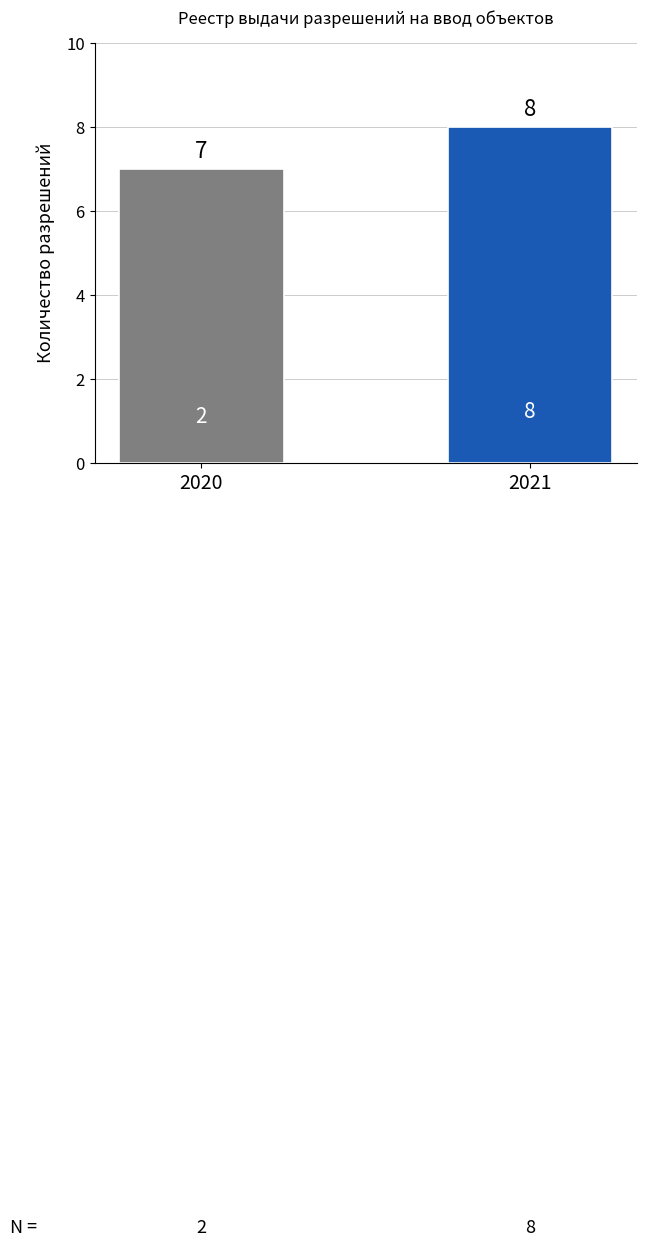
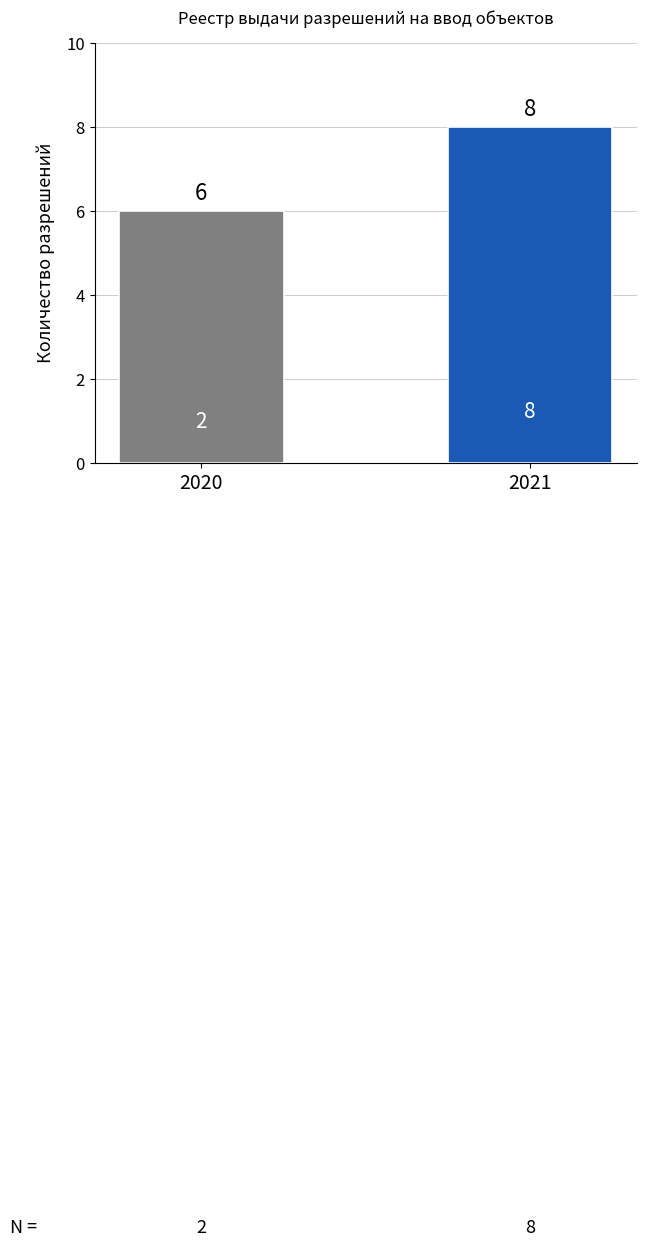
  {
-   "2020": 7,
+   "2020": 6,
    "2021": 8
  }
